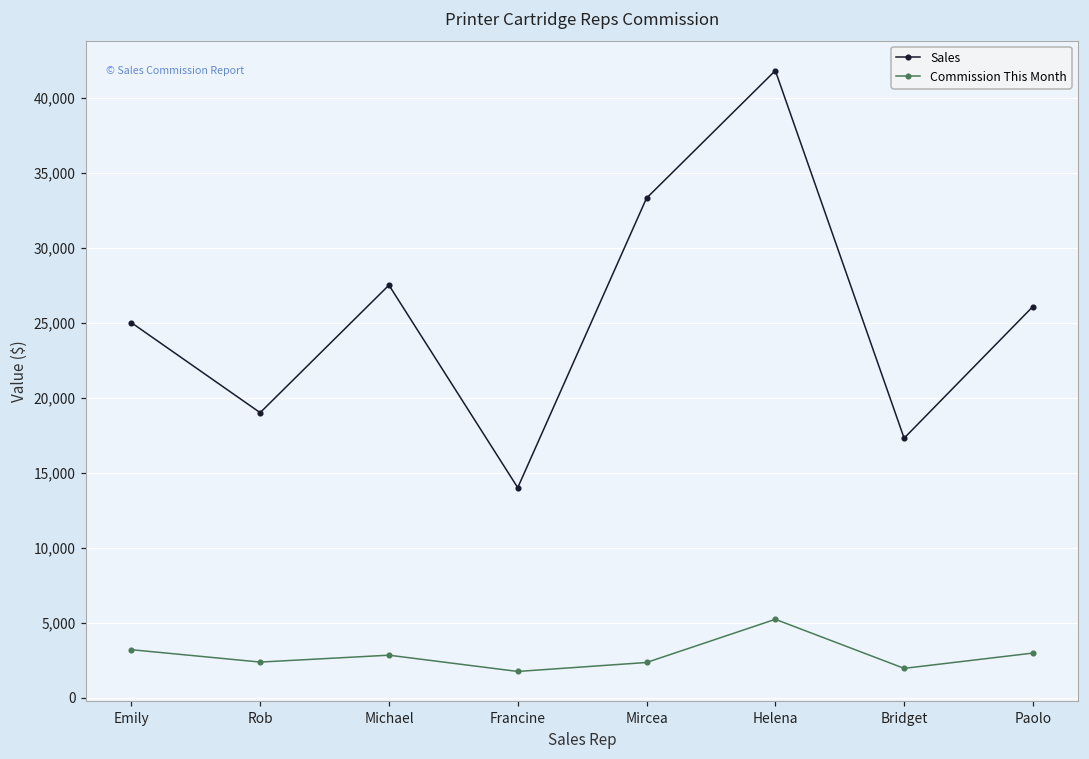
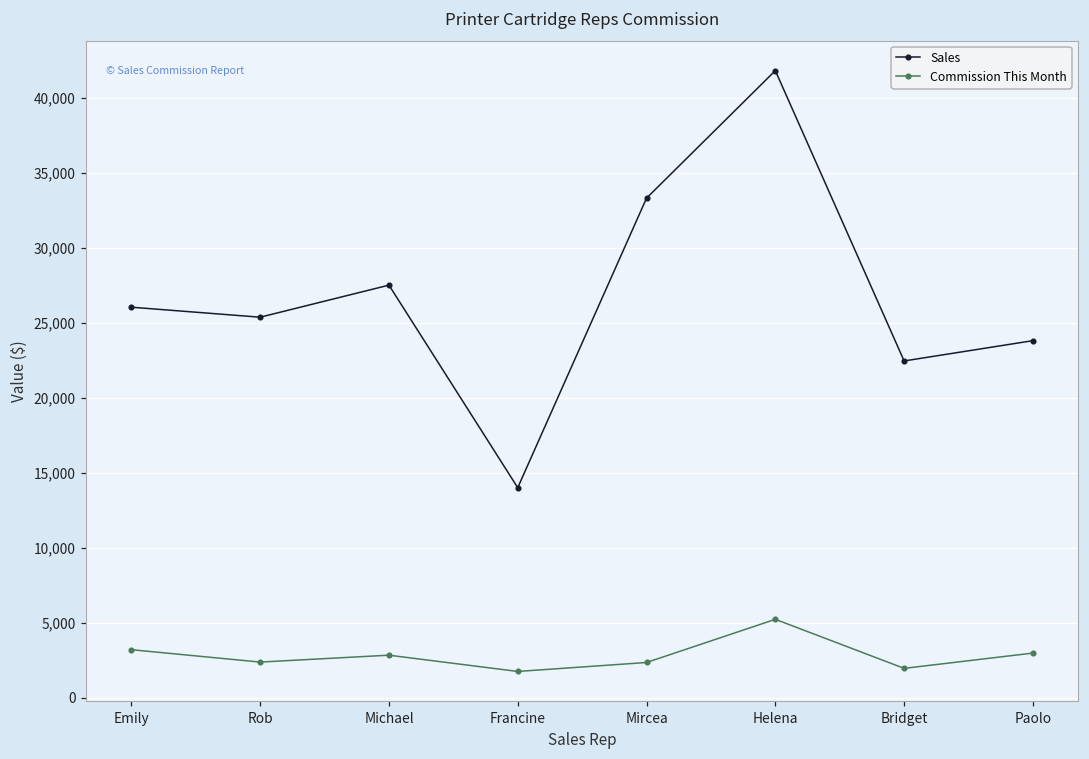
  {
    "Sales": {
-     "Emily": "25,000",
-     "Rob": "19,000",
+     "Emily": "26,000",
+     "Rob": "25,400",
      "Michael": "27,500",
      "Francine": "14,000",
      "Mircea": "33,300",
      "Helena": "41,800",
-     "Bridget": "17,300",
-     "Paolo": "26,100"
+     "Bridget": "22,400",
+     "Paolo": "23,800"
    },
    "Commission This Month": {
      "Emily": "3,200",
      "Rob": "2,400",
      "Michael": "2,800",
      "Francine": "1,800",
      "Mircea": "2,300",
      "Helena": "5,200",
      "Bridget": "2,000",
      "Paolo": "3,000"
    }
  }
